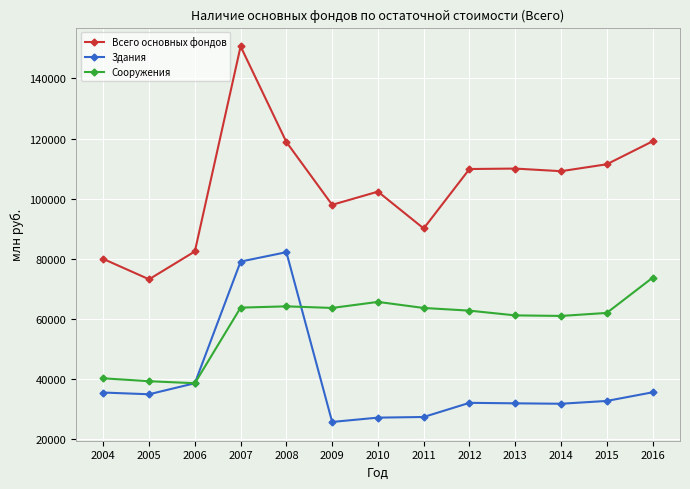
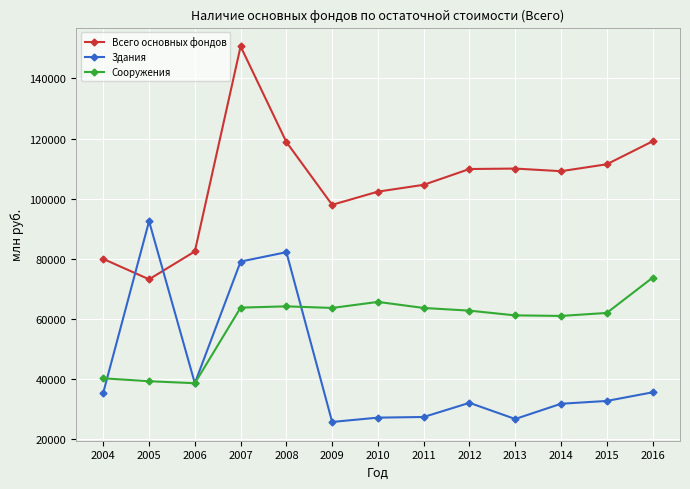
  {
    "Всего основных фондов": {
      "2004": 80000,
      "2005": 73000,
      "2006": 82000,
      "2007": 151000,
      "2008": 119000,
      "2009": 98000,
      "2010": 102000,
-     "2011": 90000,
+     "2011": 105000,
      "2012": 110000,
      "2013": 110000,
      "2014": 109000,
      "2015": 111000,
      "2016": 119000
    },
    "Здания": {
      "2004": 36000,
-     "2005": 35000,
+     "2005": 93000,
      "2007": 79000,
      "2008": 82000,
      "2009": 26000,
      "2010": 27000,
      "2011": 27000,
      "2012": 32000,
-     "2013": 32000,
+     "2013": 27000,
      "2014": 32000,
      "2015": 33000,
      "2016": 36000
    },
    "Сооружения": {
      "2004": 40000,
      "2005": 39000,
      "2007": 64000,
      "2008": 64000,
      "2009": 64000,
      "2010": 66000,
      "2011": 64000,
      "2012": 63000,
      "2013": 61000,
      "2014": 61000,
      "2015": 62000,
      "2016": 74000
    }
  }
